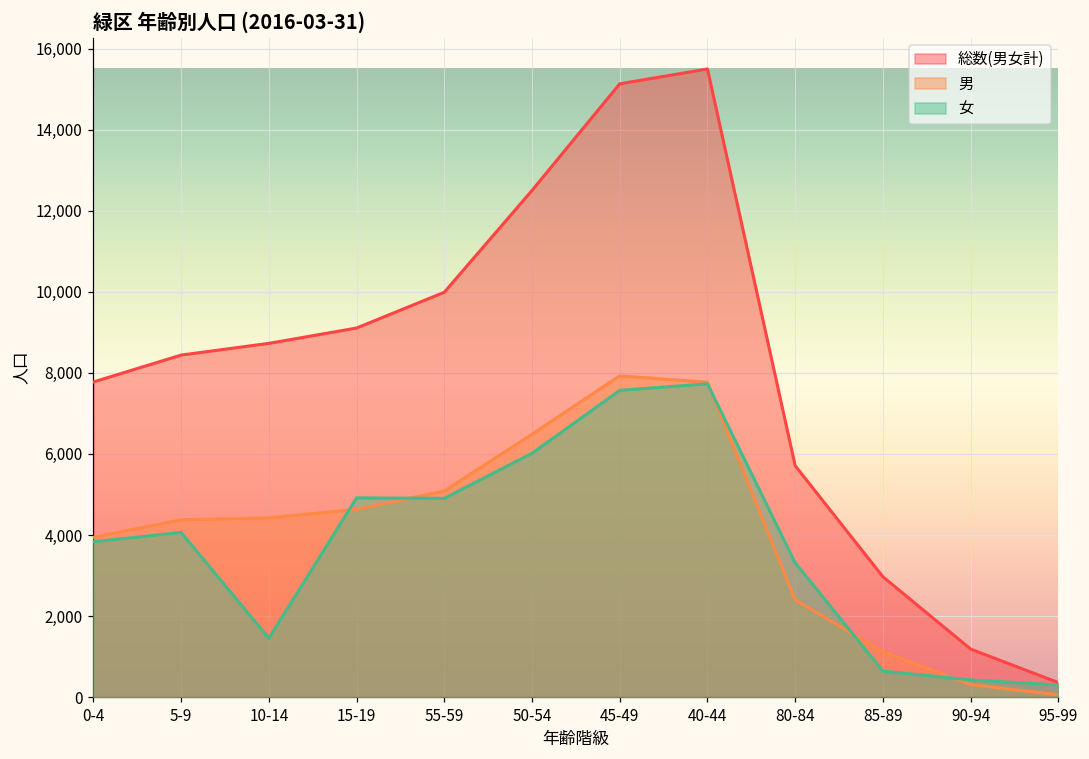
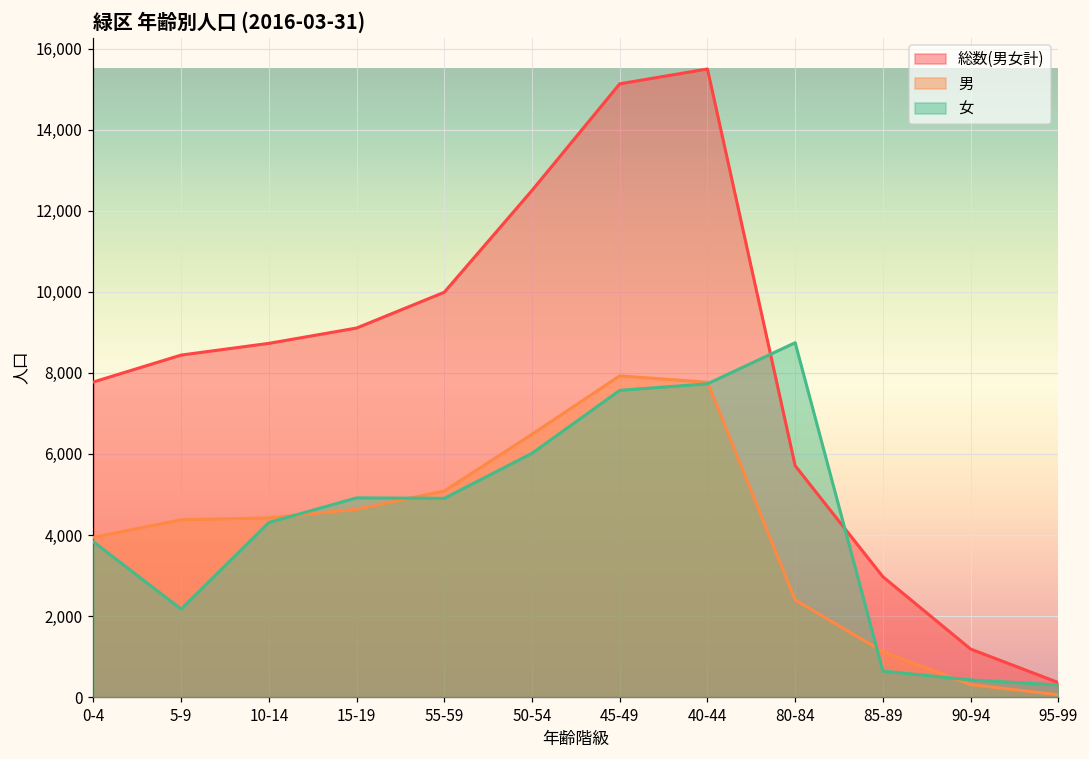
  {
    "女": {
      "0-4": "3,800",
-     "5-9": "4,100",
-     "10-14": "1,500",
+     "5-9": "2,200",
+     "10-14": "4,300",
      "15-19": "4,900",
      "55-59": "4,900",
      "50-54": "6,000",
      "45-49": "7,600",
-     "80-84": "3,300",
+     "80-84": "8,700",
      "85-89": "600",
      "90-94": "400"
    }
  }
